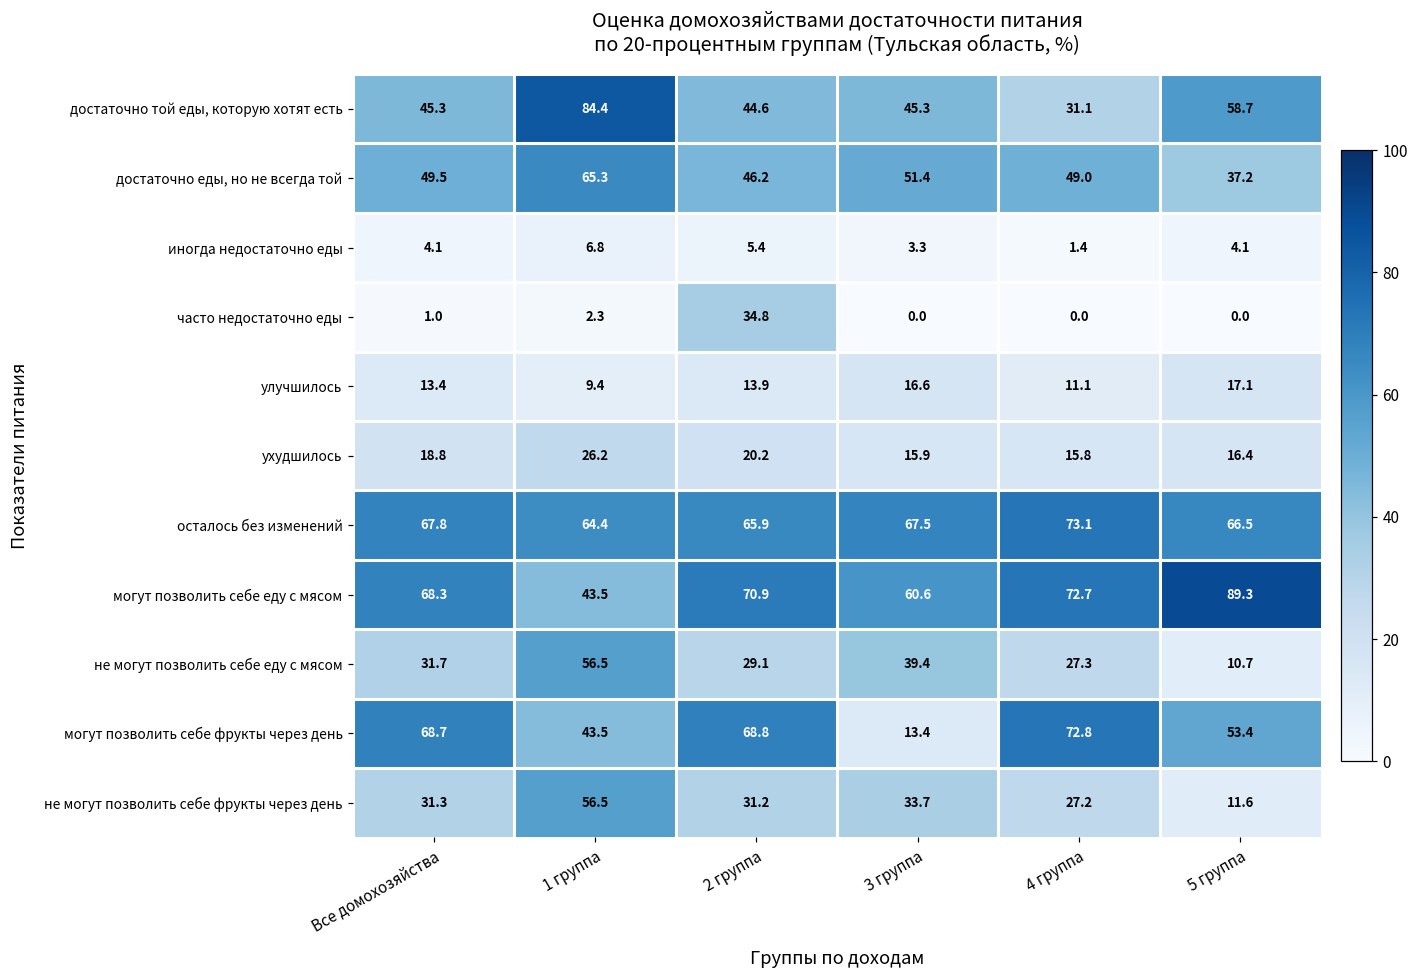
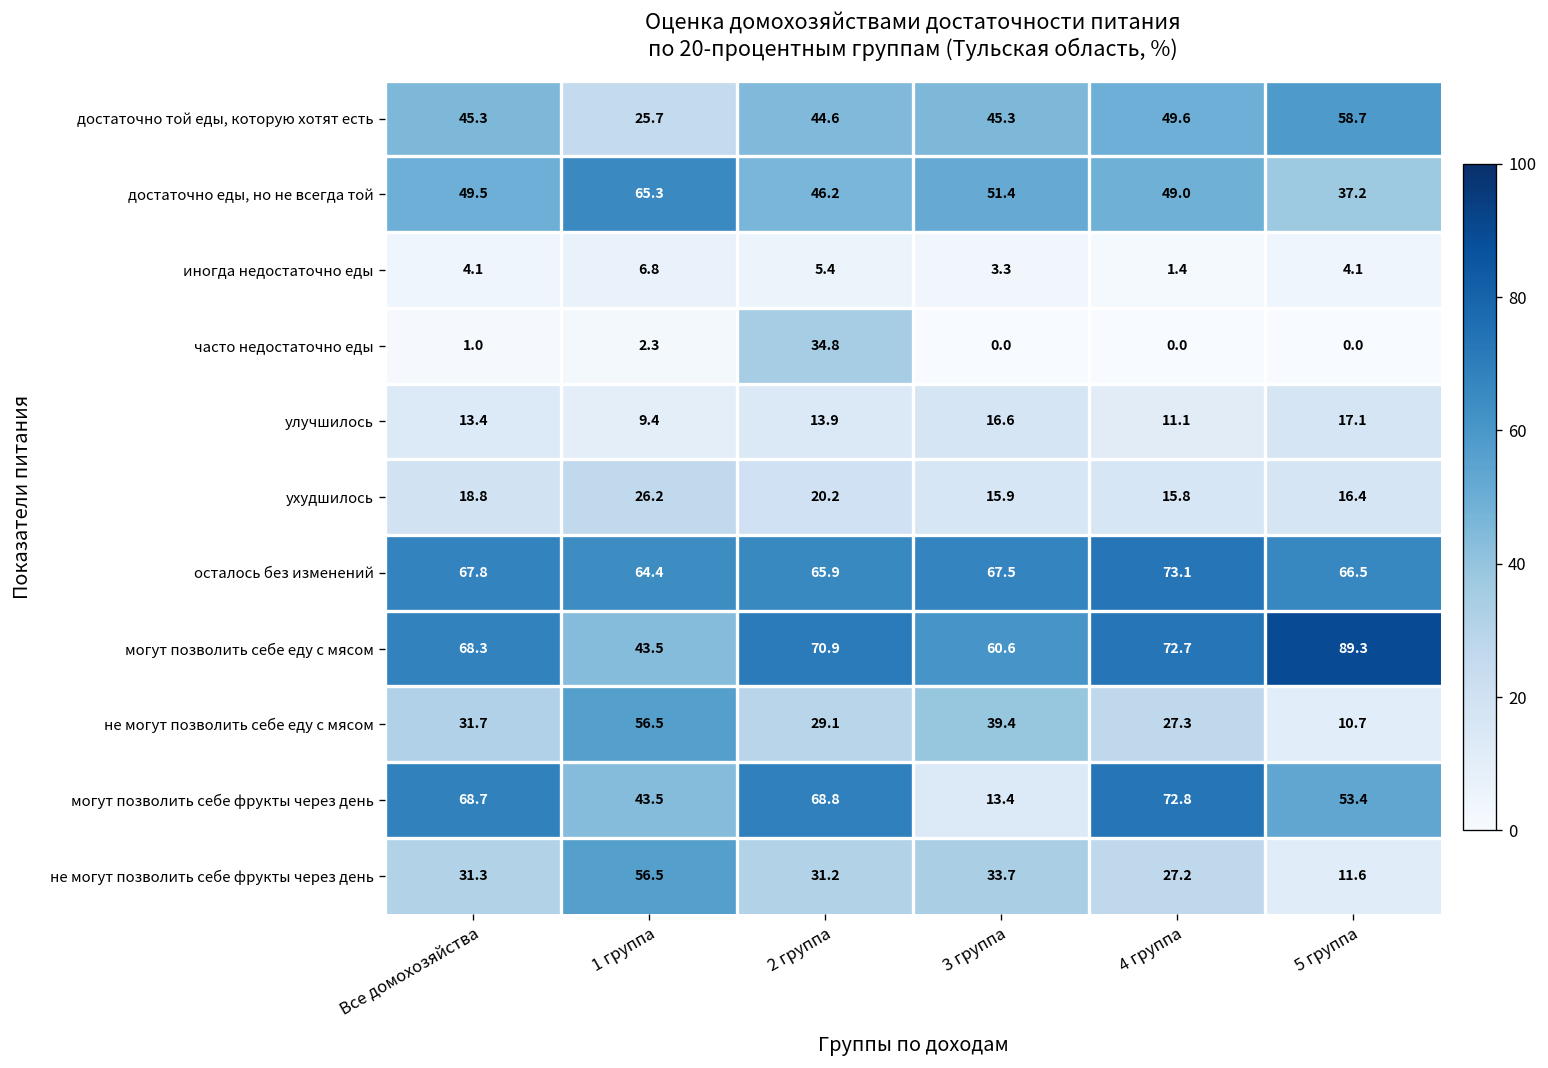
  {
    "достаточно той еды, которую хотят есть": {
      "Все домохозяйства": 45.3,
-     "1 группа": 84.4,
+     "1 группа": 25.7,
      "2 группа": 44.6,
      "3 группа": 45.3,
-     "4 группа": 31.1,
+     "4 группа": 49.6,
      "5 группа": 58.7
    },
    "достаточно еды, но не всегда той": {
      "Все домохозяйства": 49.5,
      "1 группа": 65.3,
      "2 группа": 46.2,
      "3 группа": 51.4,
      "4 группа": 49.0,
      "5 группа": 37.2
    },
    "иногда недостаточно еды": {
      "Все домохозяйства": 4.1,
      "1 группа": 6.8,
      "2 группа": 5.4,
      "3 группа": 3.3,
      "4 группа": 1.4,
      "5 группа": 4.1
    },
    "часто недостаточно еды": {
      "Все домохозяйства": 1.0,
      "1 группа": 2.3,
      "2 группа": 34.8,
      "3 группа": 0.0,
      "4 группа": 0.0,
      "5 группа": 0.0
    },
    "улучшилось": {
      "Все домохозяйства": 13.4,
      "1 группа": 9.4,
      "2 группа": 13.9,
      "3 группа": 16.6,
      "4 группа": 11.1,
      "5 группа": 17.1
    },
    "ухудшилось": {
      "Все домохозяйства": 18.8,
      "1 группа": 26.2,
      "2 группа": 20.2,
      "3 группа": 15.9,
      "4 группа": 15.8,
      "5 группа": 16.4
    },
    "осталось без изменений": {
      "Все домохозяйства": 67.8,
      "1 группа": 64.4,
      "2 группа": 65.9,
      "3 группа": 67.5,
      "4 группа": 73.1,
      "5 группа": 66.5
    },
    "могут позволить себе еду с мясом": {
      "Все домохозяйства": 68.3,
      "1 группа": 43.5,
      "2 группа": 70.9,
      "3 группа": 60.6,
      "4 группа": 72.7,
      "5 группа": 89.3
    },
    "не могут позволить себе еду с мясом": {
      "Все домохозяйства": 31.7,
      "1 группа": 56.5,
      "2 группа": 29.1,
      "3 группа": 39.4,
      "4 группа": 27.3,
      "5 группа": 10.7
    },
    "могут позволить себе фрукты через день": {
      "Все домохозяйства": 68.7,
      "1 группа": 43.5,
      "2 группа": 68.8,
      "3 группа": 13.4,
      "4 группа": 72.8,
      "5 группа": 53.4
    },
    "не могут позволить себе фрукты через день": {
      "Все домохозяйства": 31.3,
      "1 группа": 56.5,
      "2 группа": 31.2,
      "3 группа": 33.7,
      "4 группа": 27.2,
      "5 группа": 11.6
    }
  }
